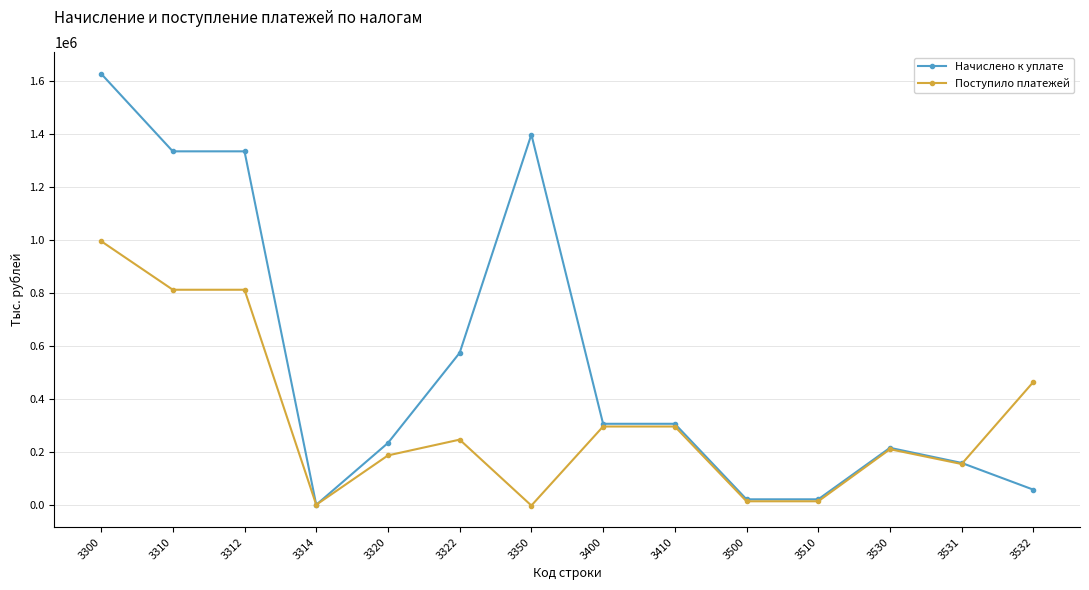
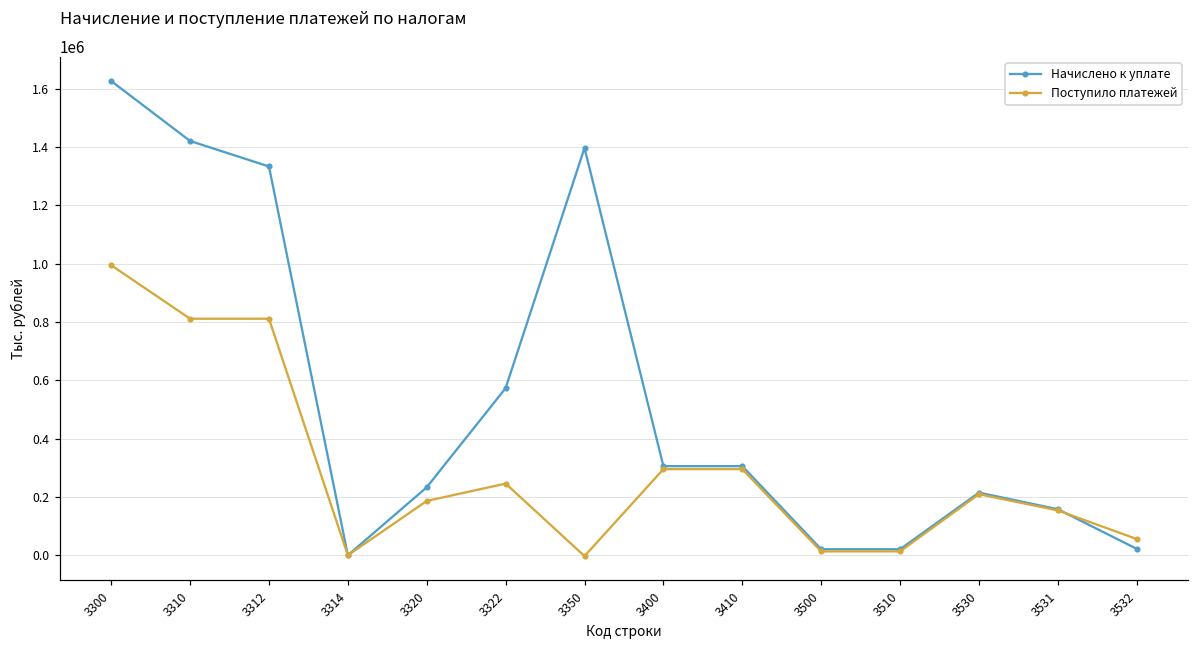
  {
    "Начислено к уплате": {
      "3300": 1630000,
-     "3310": 1330000,
+     "3310": 1420000,
      "3312": 1330000,
      "3320": 230000,
      "3322": 570000,
      "3350": 1400000,
      "3400": 310000,
      "3410": 310000,
-     "3532": 60000
+     "3532": 20000
    },
    "Поступило платежей": {
      "3300": 990000,
      "3310": 810000,
      "3312": 810000,
      "3320": 190000,
      "3322": 250000,
      "3350": 0,
      "3400": 300000,
      "3410": 300000,
-     "3532": 460000
+     "3532": 60000
    }
  }
